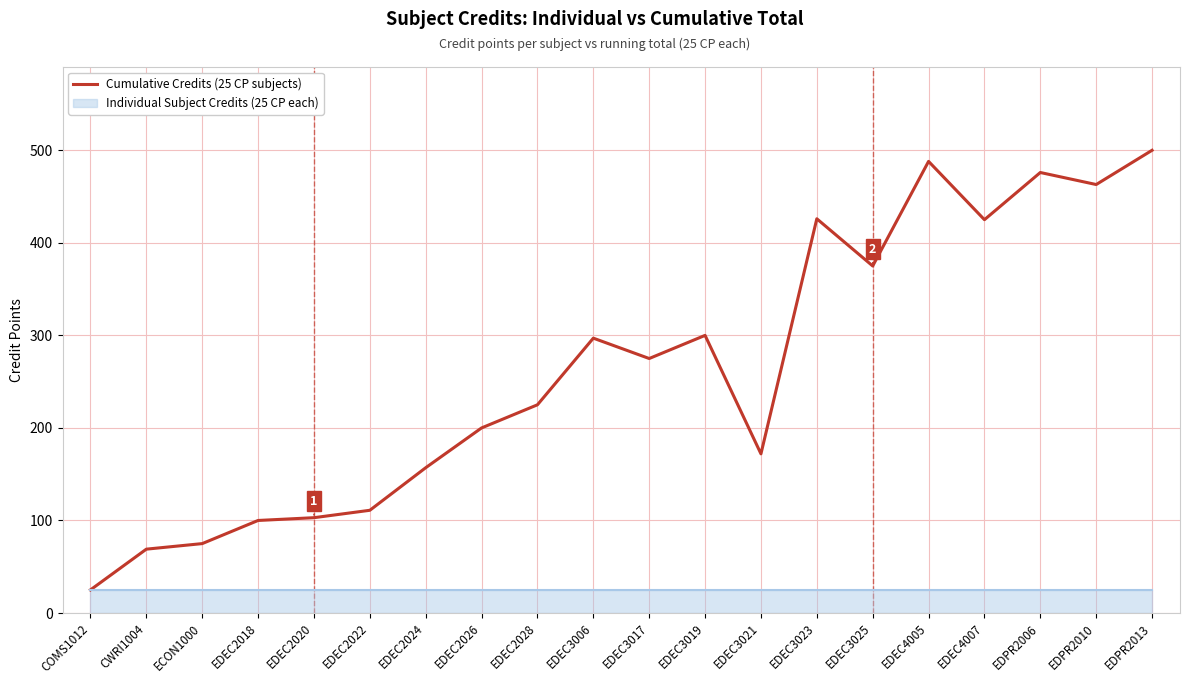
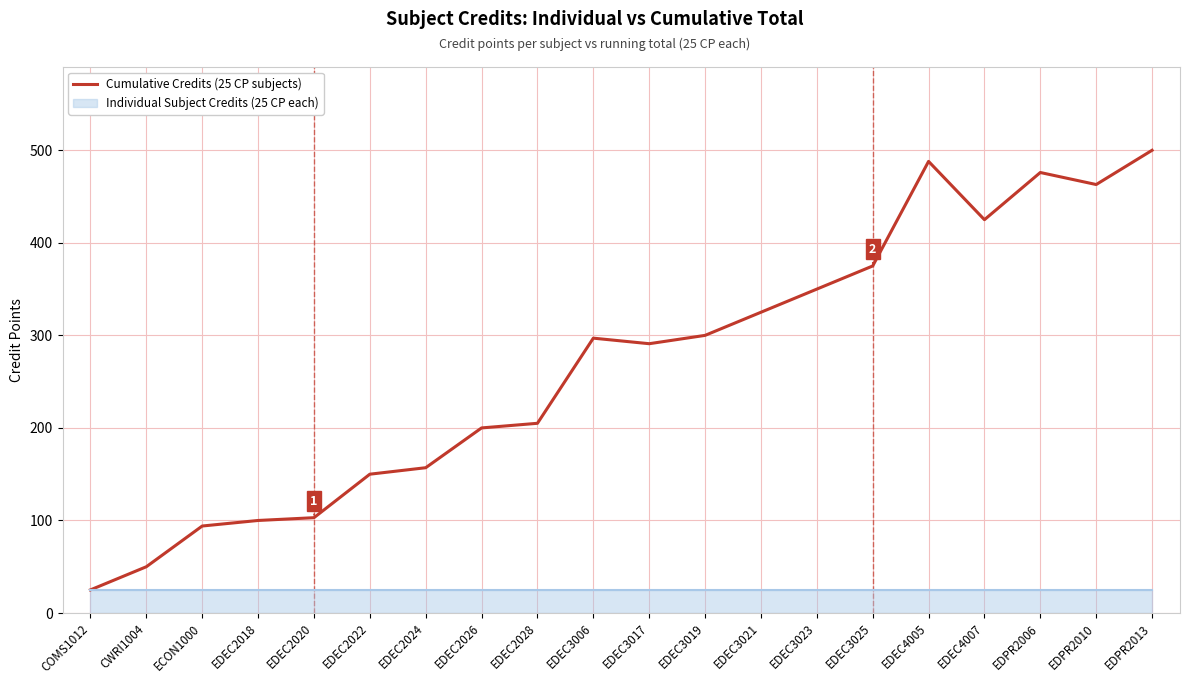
  {
    "Cumulative Credits (25 CP subjects)": {
-     "CWRI1004": 70,
-     "ECON1000": 80,
+     "CWRI1004": 50,
+     "ECON1000": 90,
      "EDEC2018": 100,
-     "EDEC2022": 110,
+     "EDEC2022": 150,
      "EDEC2024": 160,
      "EDEC2026": 200,
-     "EDEC2028": 230,
+     "EDEC2028": 210,
      "EDEC3006": 300,
-     "EDEC3017": 280,
+     "EDEC3017": 290,
      "EDEC3019": 300,
-     "EDEC3021": 170,
-     "EDEC3023": 430,
+     "EDEC3021": 330,
+     "EDEC3023": 350,
      "EDEC4005": 490,
      "EDEC4007": 430,
      "EDPR2006": 480,
      "EDPR2010": 460,
      "EDPR2013": 500
    },
    "Individual Subject Credits (25 CP each)": {
      "CWRI1004": 30,
      "ECON1000": 30,
      "EDEC2018": 30,
      "EDEC2020": 30,
      "EDEC2022": 30,
      "EDEC2024": 30,
      "EDEC2026": 30,
      "EDEC2028": 30,
      "EDEC3006": 30,
      "EDEC3017": 30,
      "EDEC3019": 30,
      "EDEC3021": 30,
      "EDEC3023": 30,
      "EDEC3025": 30,
      "EDEC4005": 30,
      "EDEC4007": 30,
      "EDPR2006": 30,
      "EDPR2010": 30,
      "EDPR2013": 30
    }
  }
